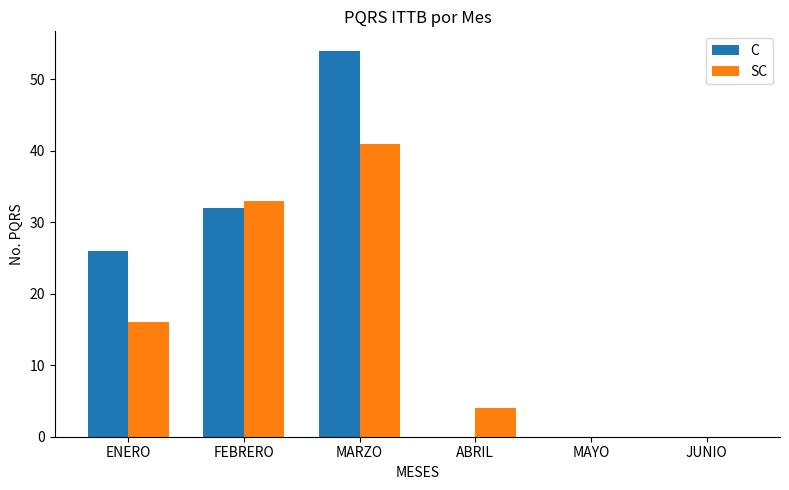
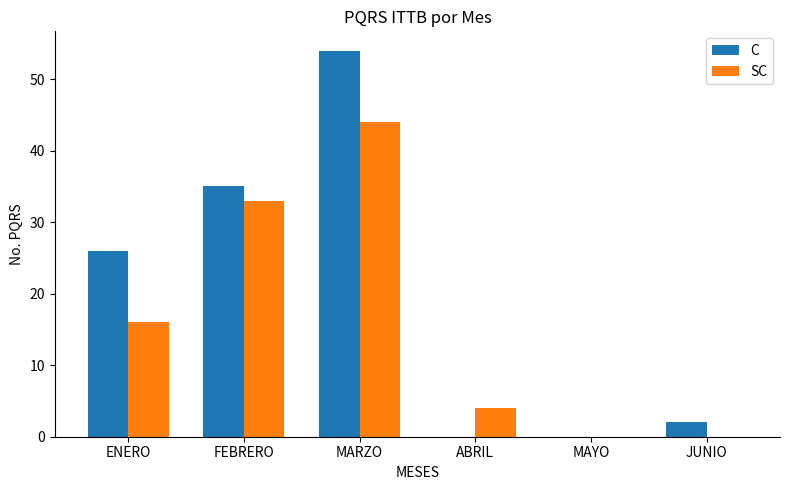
  {
    "C": {
      "ENERO": 26,
-     "FEBRERO": 32,
+     "FEBRERO": 35,
      "MARZO": 54,
      "ABRIL": 0,
      "MAYO": 0,
-     "JUNIO": 0
+     "JUNIO": 2
    },
    "SC": {
      "ENERO": 16,
      "FEBRERO": 33,
-     "MARZO": 41,
+     "MARZO": 44,
      "ABRIL": 4,
      "MAYO": 0,
      "JUNIO": 0
    }
  }
